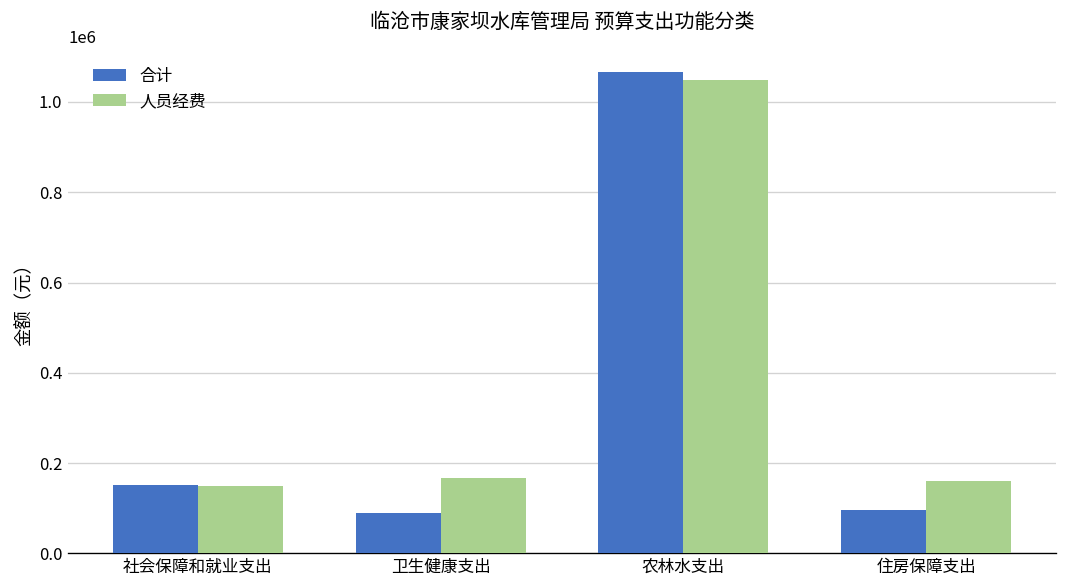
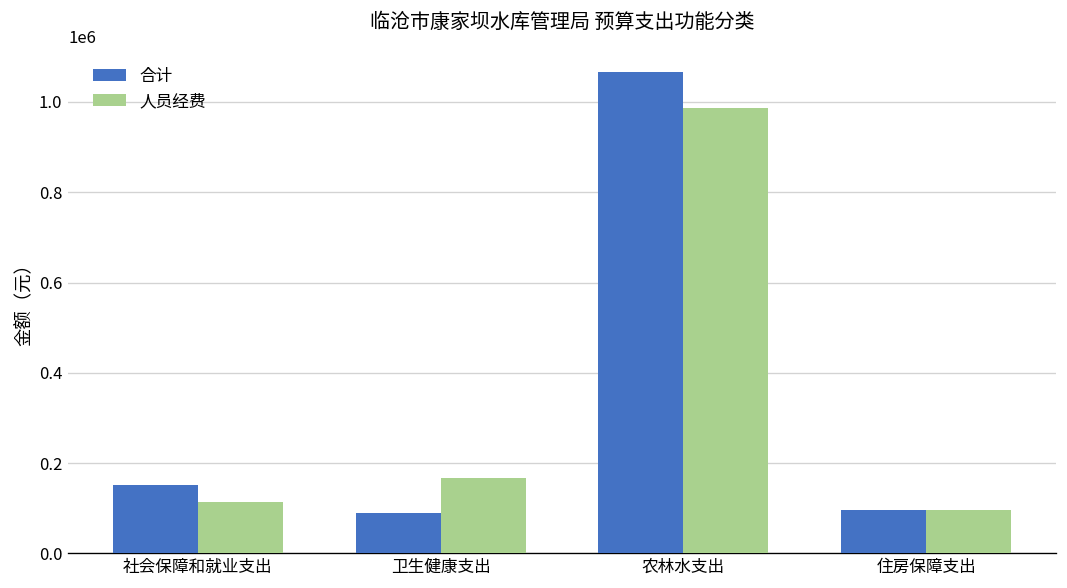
  {
    "合计": {
      "社会保障和就业支出": 150000,
      "卫生健康支出": 90000,
      "农林水支出": 1070000,
      "住房保障支出": 100000
    },
    "人员经费": {
-     "社会保障和就业支出": 150000,
+     "社会保障和就业支出": 110000,
      "卫生健康支出": 170000,
-     "农林水支出": 1050000,
-     "住房保障支出": 160000
+     "农林水支出": 990000,
+     "住房保障支出": 100000
    }
  }
